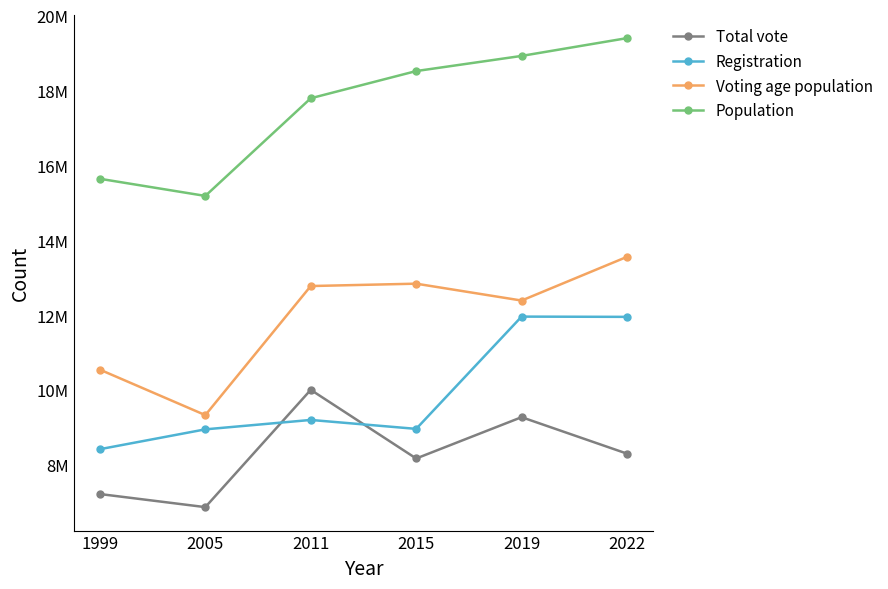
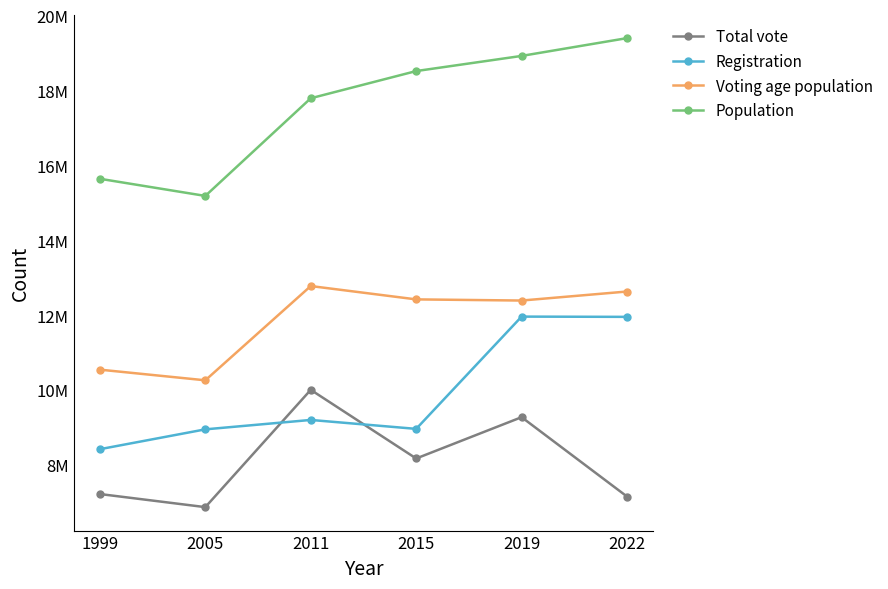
  {
    "Total vote": {
      "1999": 7200000,
      "2005": 6900000,
      "2011": 10000000,
      "2015": 8200000,
      "2019": 9300000,
-     "2022": 8300000
+     "2022": 7200000
    },
    "Registration": {
      "1999": 8400000,
      "2005": 8900000,
      "2011": 9200000,
      "2015": 9000000,
      "2019": 12000000,
      "2022": 12000000
    },
    "Voting age population": {
      "1999": 10500000,
-     "2005": 9300000,
+     "2005": 10300000,
      "2011": 12800000,
-     "2015": 12800000,
+     "2015": 12400000,
      "2019": 12400000,
-     "2022": 13600000
+     "2022": 12600000
    },
    "Population": {
      "1999": 15600000,
      "2005": 15200000,
      "2011": 17800000,
      "2015": 18500000,
      "2019": 18900000,
      "2022": 19400000
    }
  }
